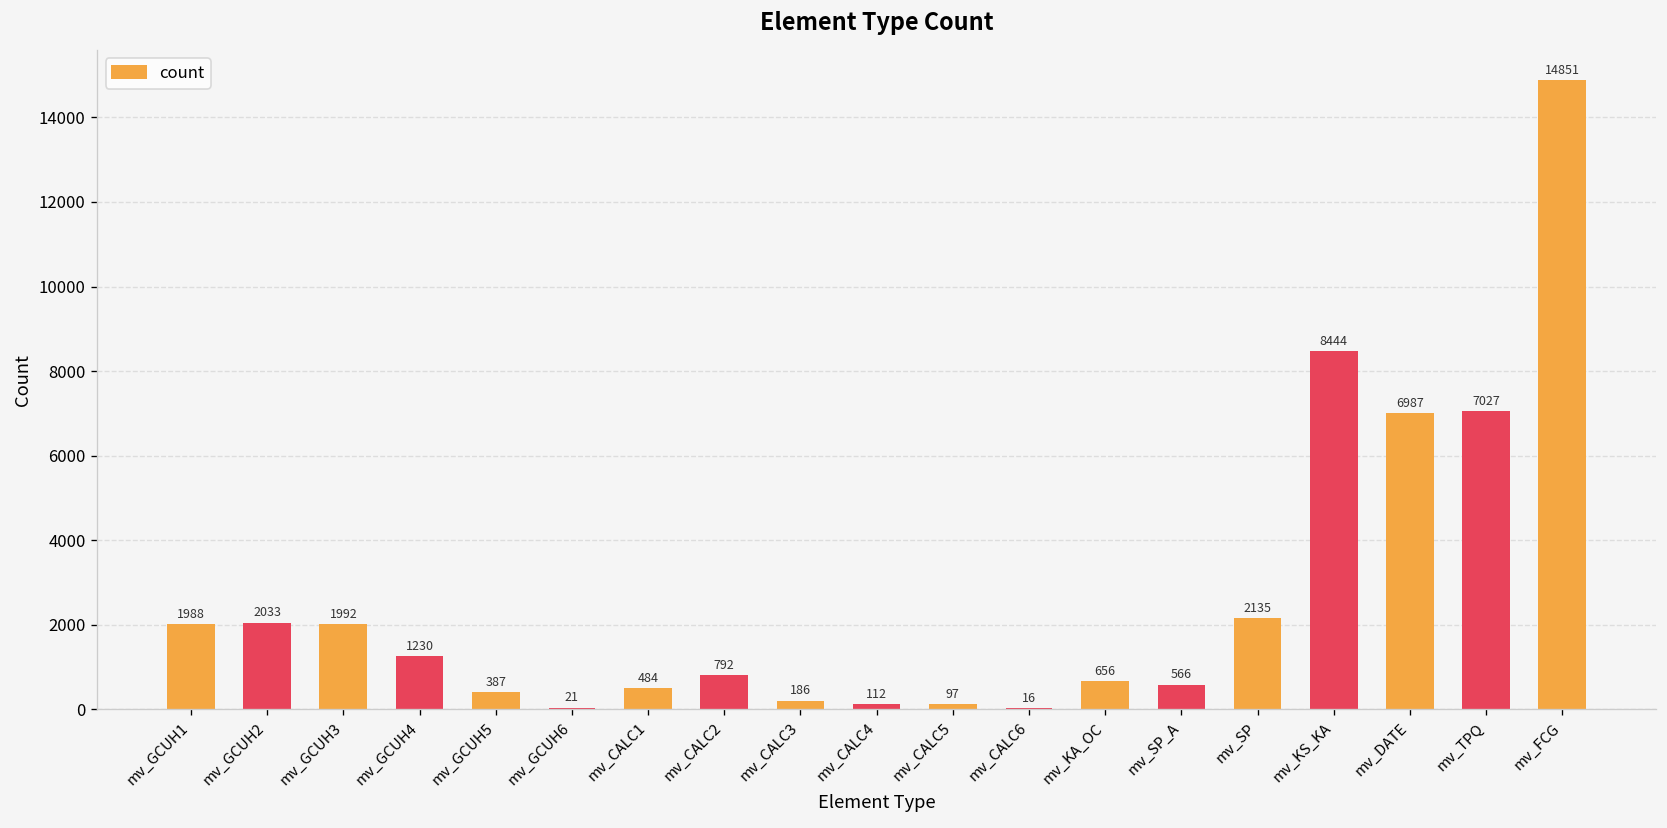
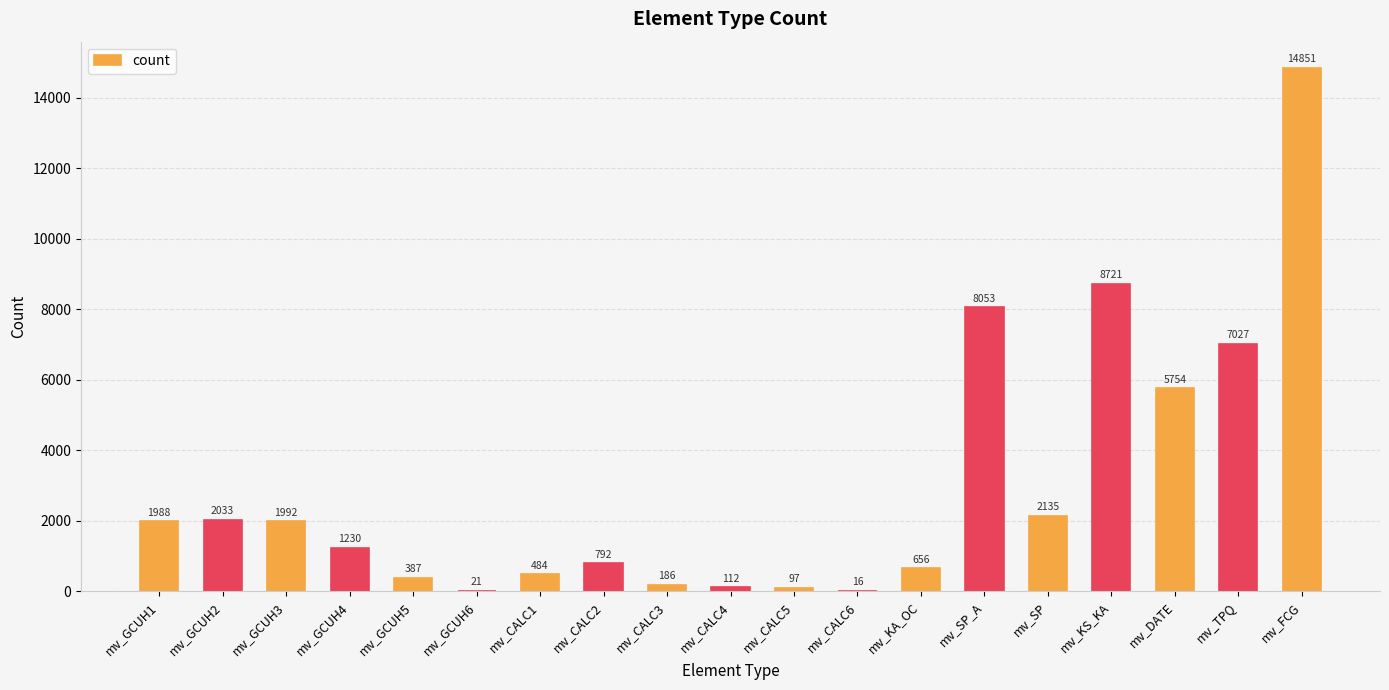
  {
    "mv_GCUH1": 1988,
    "mv_GCUH2": 2033,
    "mv_GCUH3": 1992,
    "mv_GCUH4": 1230,
    "mv_GCUH5": 387,
    "mv_GCUH6": 21,
    "mv_CALC1": 484,
    "mv_CALC2": 792,
    "mv_CALC3": 186,
    "mv_CALC4": 112,
    "mv_CALC5": 97,
    "mv_CALC6": 16,
    "mv_KA_OC": 656,
-   "mv_SP_A": 566,
+   "mv_SP_A": 8053,
    "mv_SP": 2135,
-   "mv_KS_KA": 8444,
-   "mv_DATE": 6987,
+   "mv_KS_KA": 8721,
+   "mv_DATE": 5754,
    "mv_TPQ": 7027,
    "mv_FCG": 14851
  }
